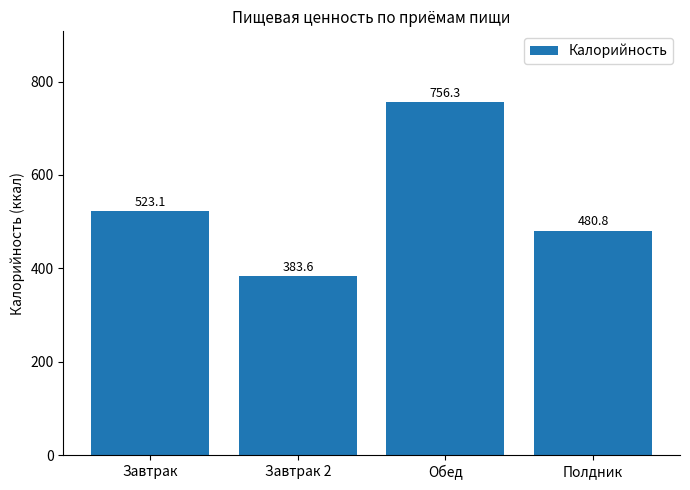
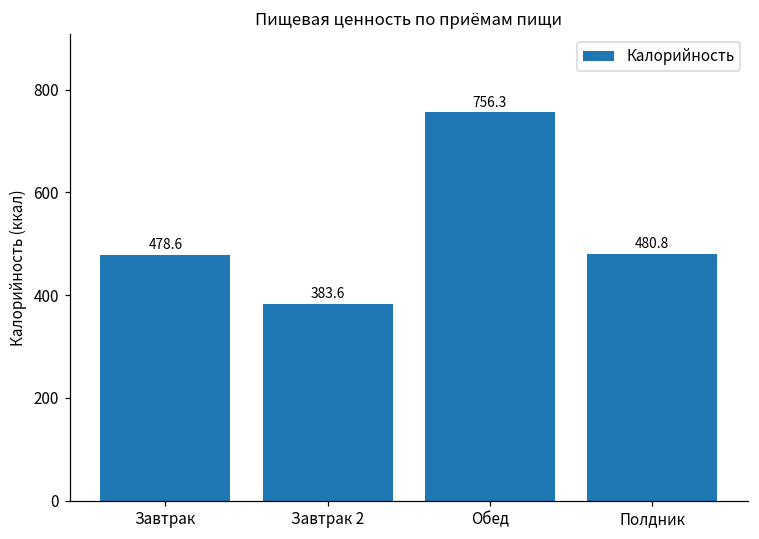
  {
-   "Завтрак": 523.1,
+   "Завтрак": 478.6,
    "Завтрак 2": 383.6,
    "Обед": 756.3,
    "Полдник": 480.8
  }
